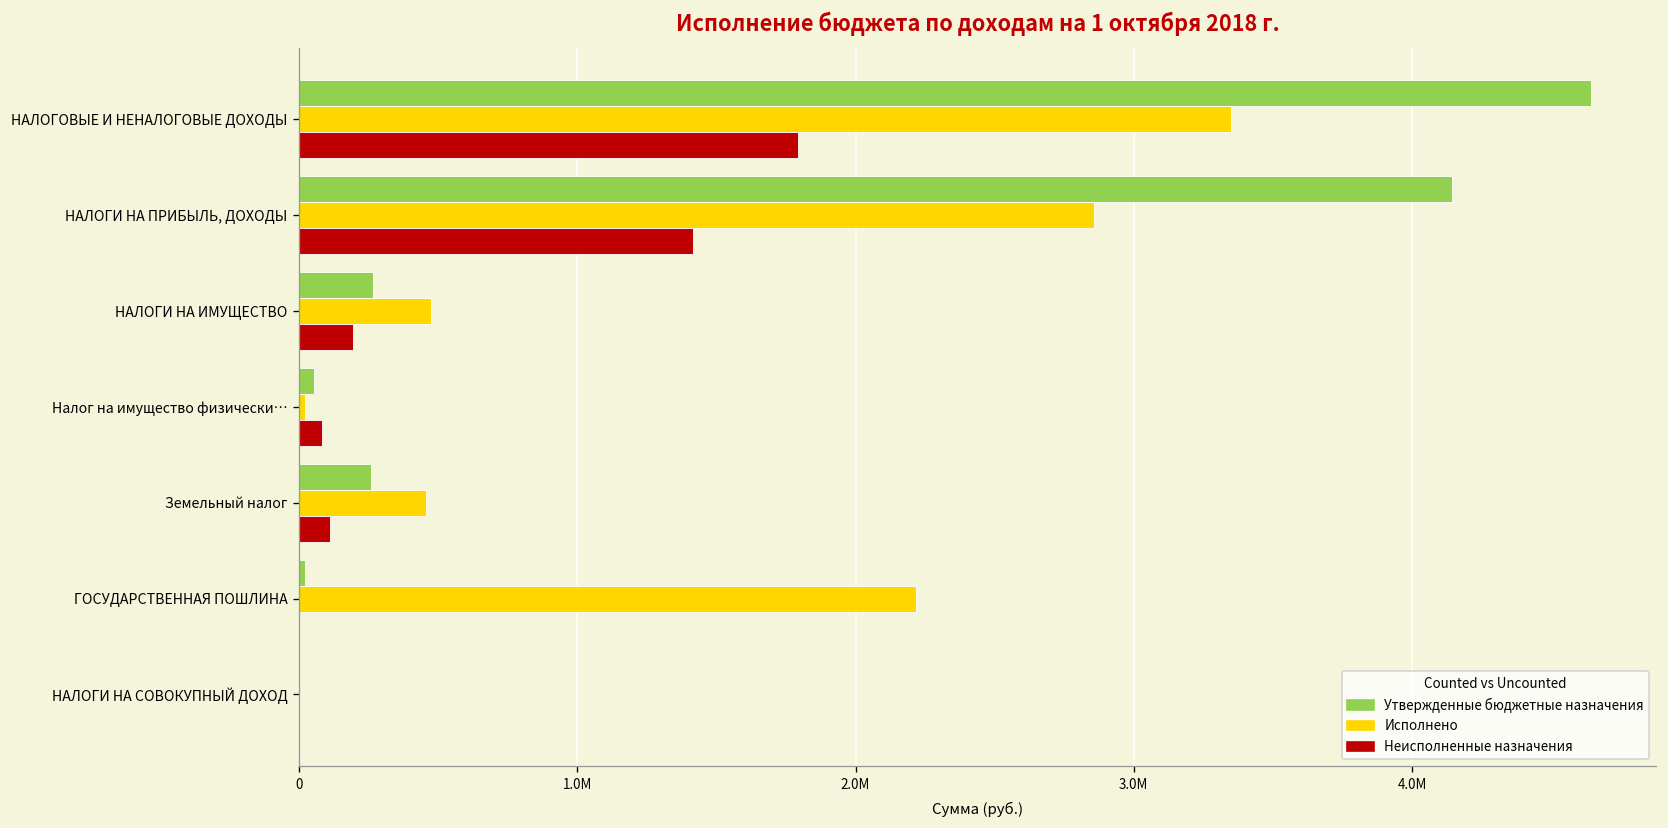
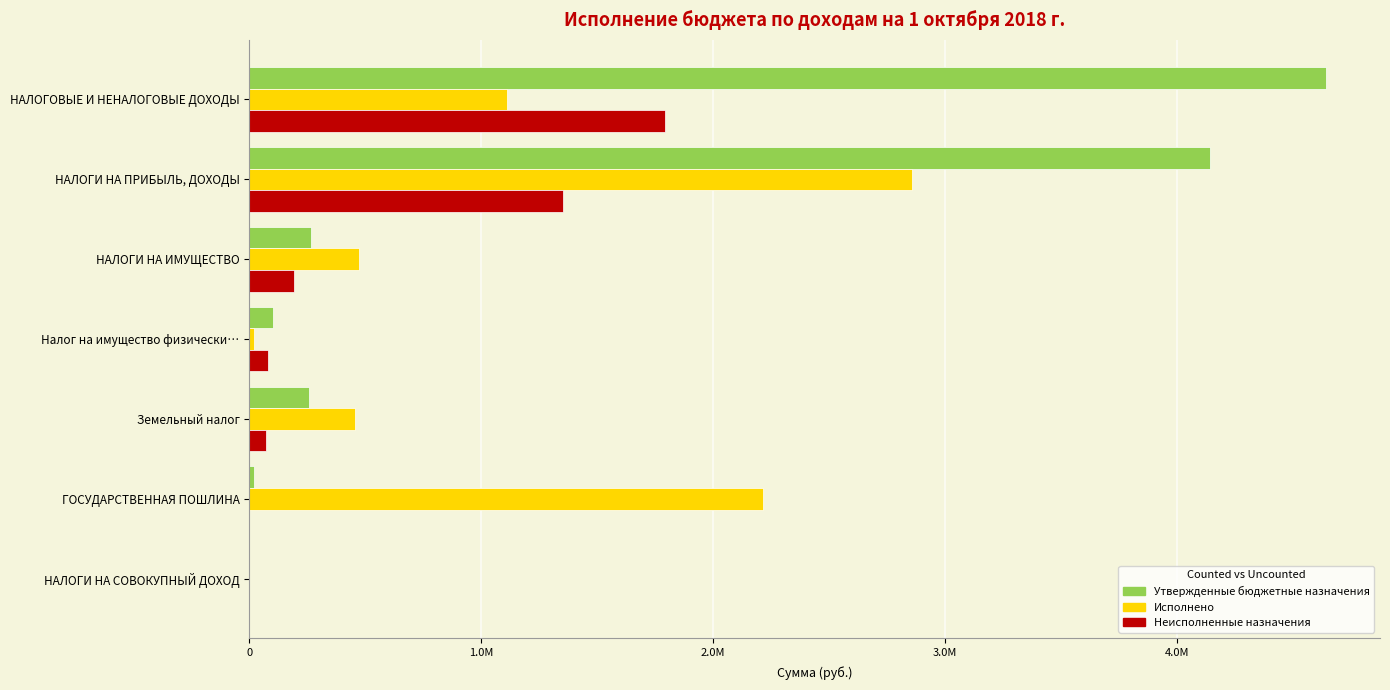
  {
    "Утвержденные бюджетные назначения": {
      "НАЛОГОВЫЕ И НЕНАЛОГОВЫЕ ДОХОДЫ": 4650000,
      "НАЛОГИ НА ПРИБЫЛЬ, ДОХОДЫ": 4140000,
      "НАЛОГИ НА ИМУЩЕСТВО": 270000,
-     "Налог на имущество физически…": 50000,
+     "Налог на имущество физически…": 100000,
      "Земельный налог": 260000,
      "ГОСУДАРСТВЕННАЯ ПОШЛИНА": 20000,
      "НАЛОГИ НА СОВОКУПНЫЙ ДОХОД": 0
    },
    "Исполнено": {
-     "НАЛОГОВЫЕ И НЕНАЛОГОВЫЕ ДОХОДЫ": 3350000,
+     "НАЛОГОВЫЕ И НЕНАЛОГОВЫЕ ДОХОДЫ": 1110000,
      "НАЛОГИ НА ПРИБЫЛЬ, ДОХОДЫ": 2860000,
      "НАЛОГИ НА ИМУЩЕСТВО": 470000,
      "Налог на имущество физически…": 20000,
      "Земельный налог": 450000,
      "ГОСУДАРСТВЕННАЯ ПОШЛИНА": 2220000
    },
    "Неисполненные назначения": {
      "НАЛОГОВЫЕ И НЕНАЛОГОВЫЕ ДОХОДЫ": 1790000,
-     "НАЛОГИ НА ПРИБЫЛЬ, ДОХОДЫ": 1420000,
+     "НАЛОГИ НА ПРИБЫЛЬ, ДОХОДЫ": 1350000,
      "НАЛОГИ НА ИМУЩЕСТВО": 190000,
      "Налог на имущество физически…": 80000,
-     "Земельный налог": 110000,
+     "Земельный налог": 70000,
      "ГОСУДАРСТВЕННАЯ ПОШЛИНА": 0,
      "НАЛОГИ НА СОВОКУПНЫЙ ДОХОД": 0
    }
  }
